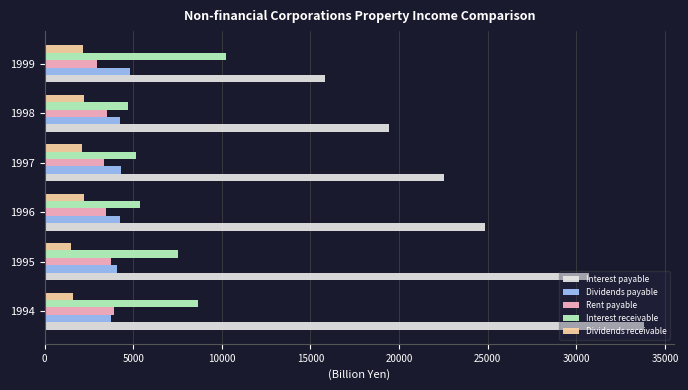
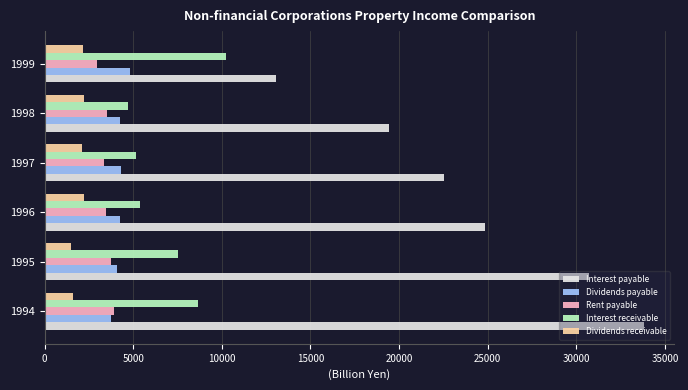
  {
    "Interest payable": {
-     "1999": 15800,
+     "1999": 13000,
      "1998": 19400,
      "1997": 22500,
      "1996": 24900
    },
    "Dividends payable": {
      "1999": 4800,
      "1998": 4200,
      "1997": 4300,
      "1996": 4300,
      "1995": 4100,
      "1994": 3800
    },
    "Interest receivable": {
      "1999": 10200,
      "1998": 4700,
      "1997": 5200,
      "1996": 5400,
      "1995": 7500,
      "1994": 8700
    }
  }
